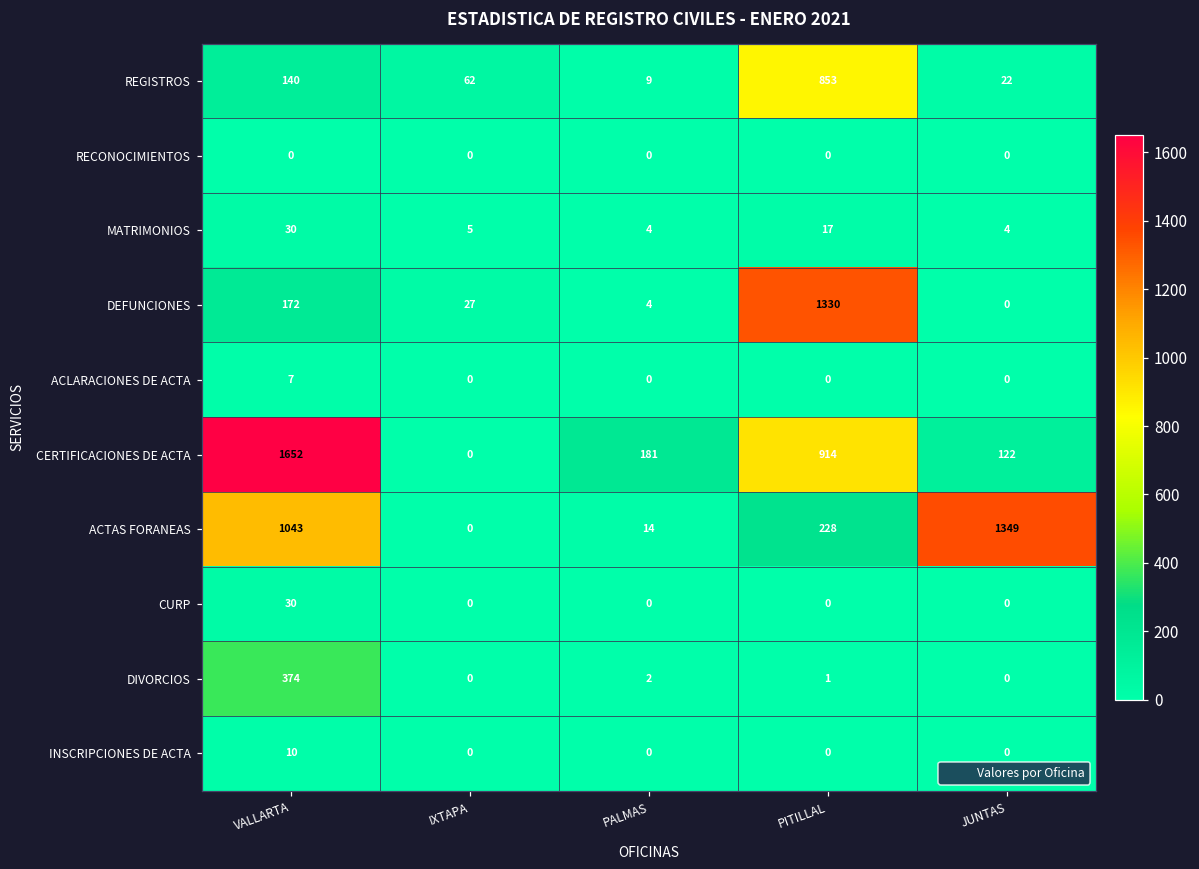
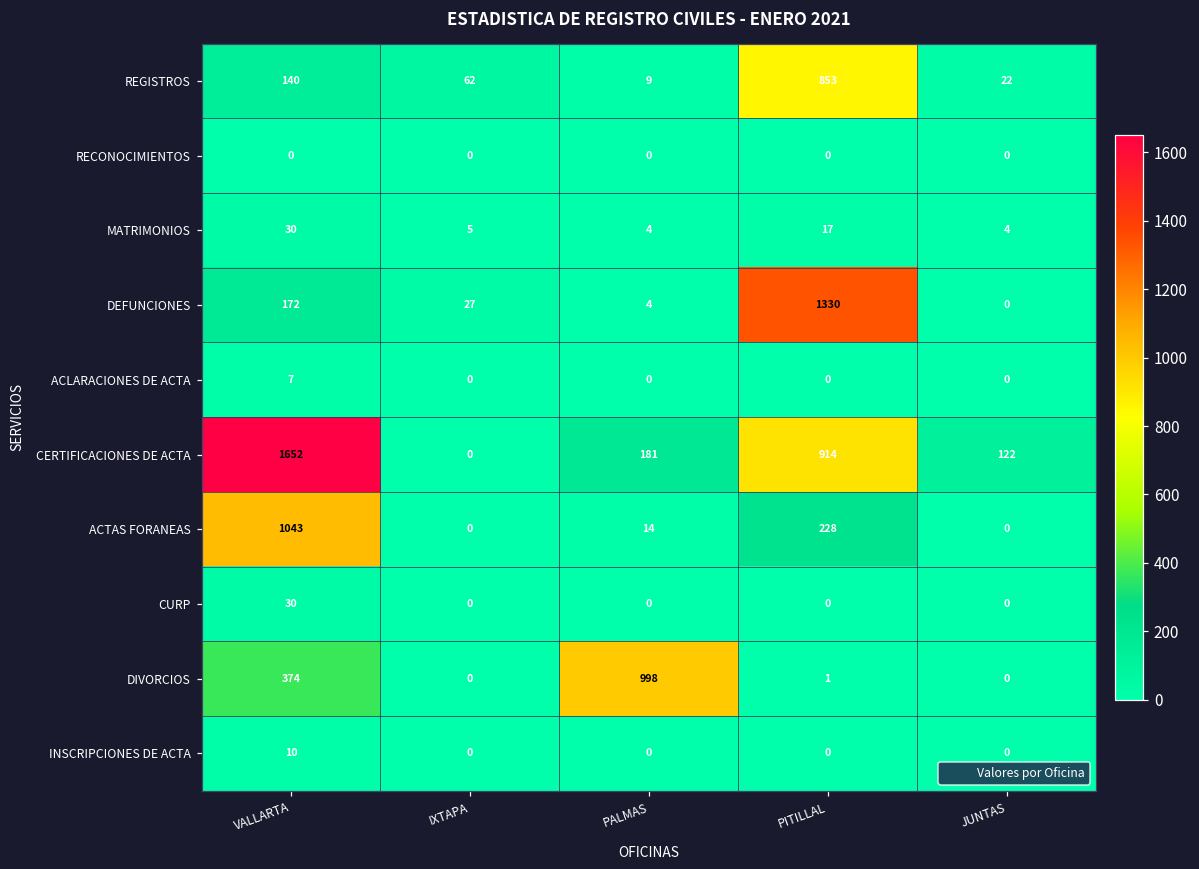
  {
    "REGISTROS": {
      "VALLARTA": 140,
      "IXTAPA": 62,
      "PALMAS": 9,
      "PITILLAL": 853,
      "JUNTAS": 22
    },
    "RECONOCIMIENTOS": {
      "VALLARTA": 0,
      "IXTAPA": 0,
      "PALMAS": 0,
      "PITILLAL": 0,
      "JUNTAS": 0
    },
    "MATRIMONIOS": {
      "VALLARTA": 30,
      "IXTAPA": 5,
      "PALMAS": 4,
      "PITILLAL": 17,
      "JUNTAS": 4
    },
    "DEFUNCIONES": {
      "VALLARTA": 172,
      "IXTAPA": 27,
      "PALMAS": 4,
      "PITILLAL": 1330,
      "JUNTAS": 0
    },
    "ACLARACIONES DE ACTA": {
      "VALLARTA": 7,
      "IXTAPA": 0,
      "PALMAS": 0,
      "PITILLAL": 0,
      "JUNTAS": 0
    },
    "CERTIFICACIONES DE ACTA": {
      "VALLARTA": 1652,
      "IXTAPA": 0,
      "PALMAS": 181,
      "PITILLAL": 914,
      "JUNTAS": 122
    },
    "ACTAS FORANEAS": {
      "VALLARTA": 1043,
      "IXTAPA": 0,
      "PALMAS": 14,
      "PITILLAL": 228,
-     "JUNTAS": 1349
+     "JUNTAS": 0
    },
    "CURP": {
      "VALLARTA": 30,
      "IXTAPA": 0,
      "PALMAS": 0,
      "PITILLAL": 0,
      "JUNTAS": 0
    },
    "DIVORCIOS": {
      "VALLARTA": 374,
      "IXTAPA": 0,
-     "PALMAS": 2,
+     "PALMAS": 998,
      "PITILLAL": 1,
      "JUNTAS": 0
    },
    "INSCRIPCIONES DE ACTA": {
      "VALLARTA": 10,
      "IXTAPA": 0,
      "PALMAS": 0,
      "PITILLAL": 0,
      "JUNTAS": 0
    }
  }
